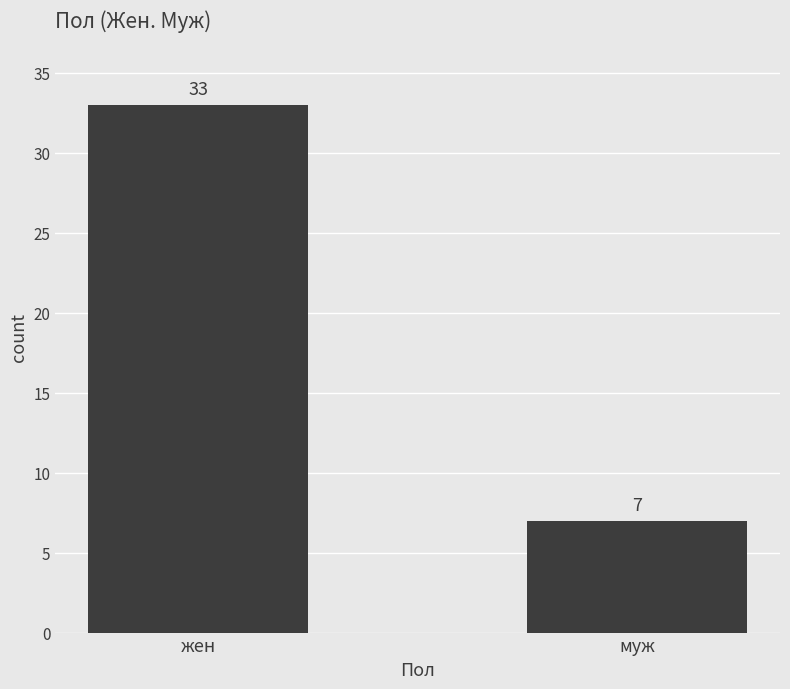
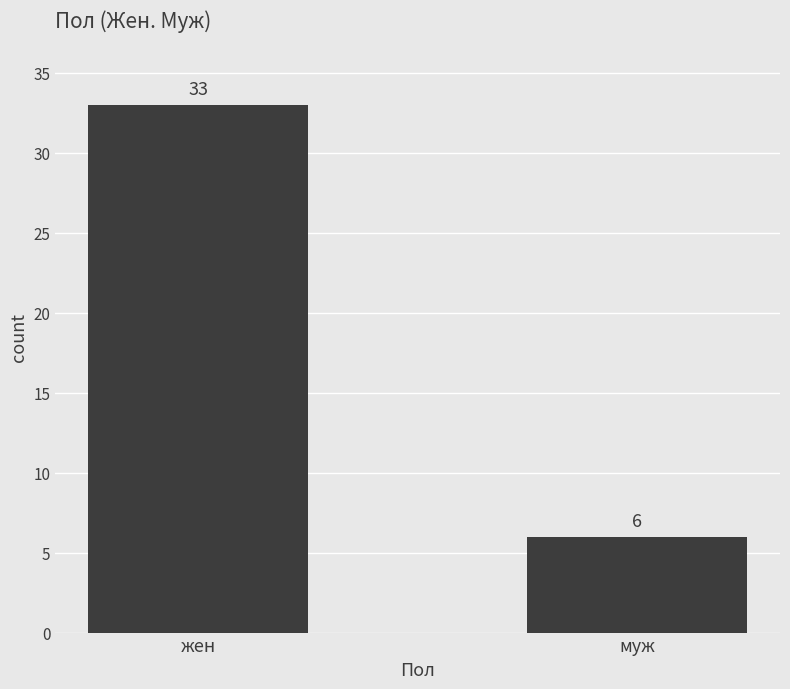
  {
    "жен": 33,
-   "муж": 7
+   "муж": 6
  }
